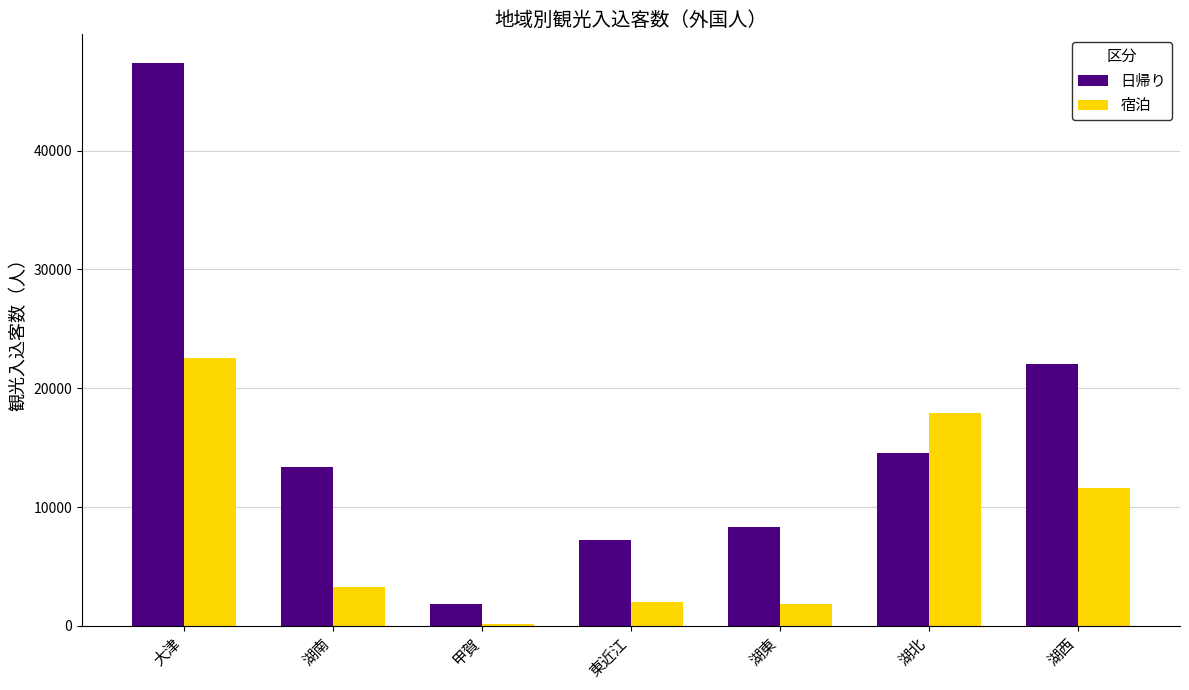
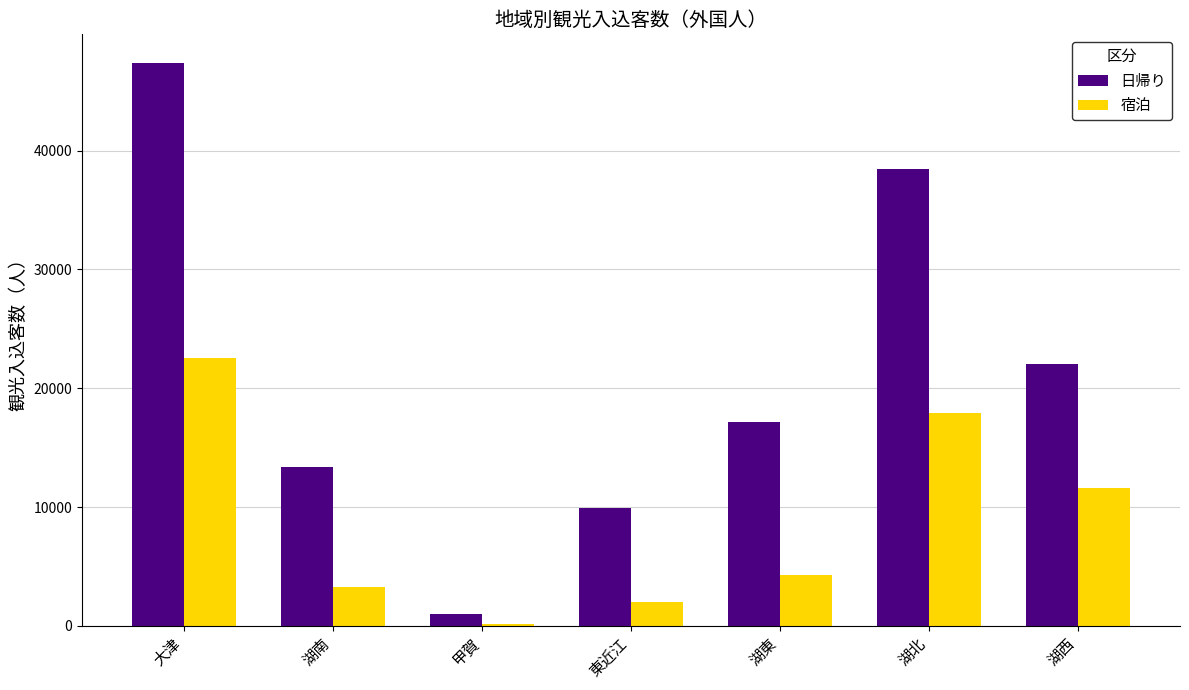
  {
    "日帰り": {
      "大津": 47400,
      "湖南": 13400,
-     "甲賀": 1800,
-     "東近江": 7200,
-     "湖東": 8400,
-     "湖北": 14600,
+     "甲賀": 1000,
+     "東近江": 9900,
+     "湖東": 17100,
+     "湖北": 38500,
      "湖西": 22000
    },
    "宿泊": {
      "大津": 22600,
      "湖南": 3300,
      "東近江": 2100,
-     "湖東": 1800,
+     "湖東": 4300,
      "湖北": 17900,
      "湖西": 11600
    }
  }
